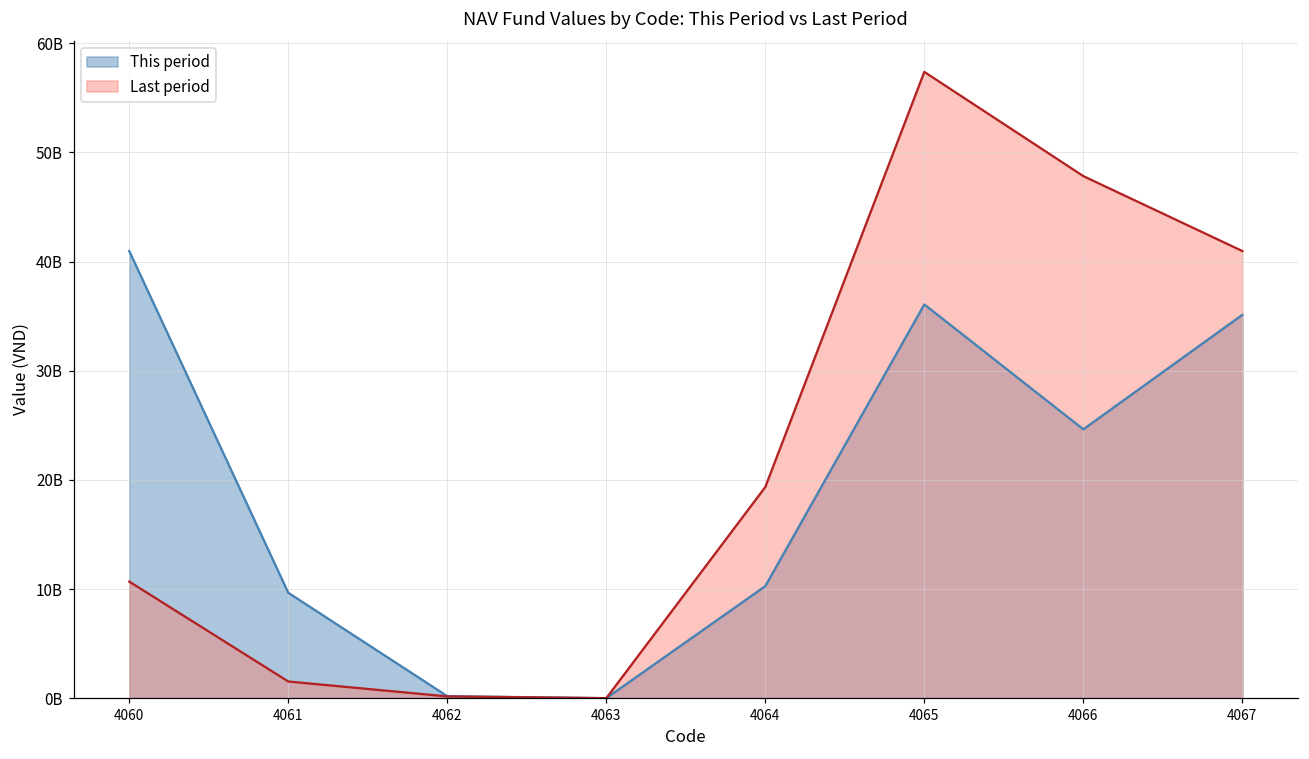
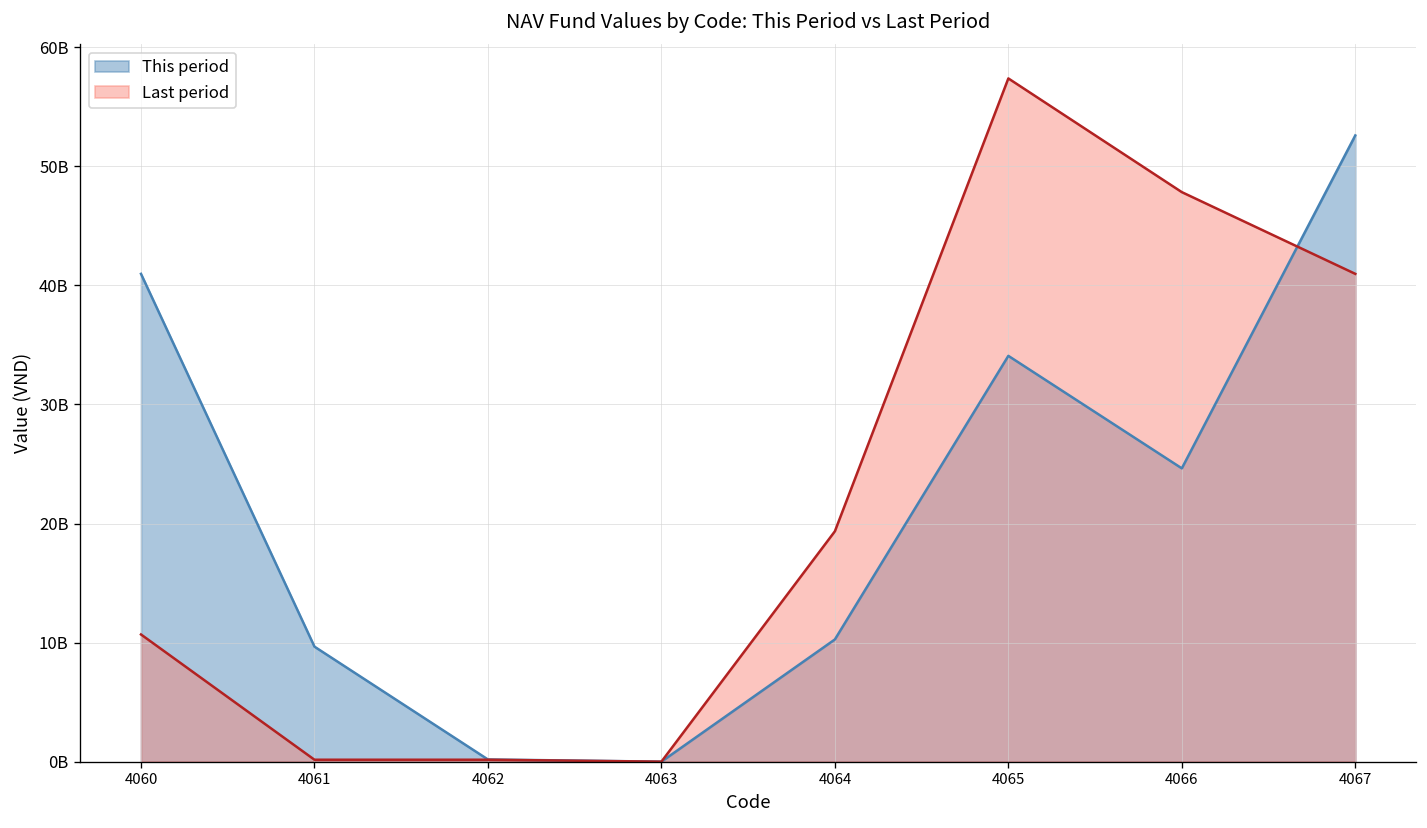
  {
    "This period": {
      "4060": 41000000000,
      "4061": 10000000000,
      "4064": 10000000000,
-     "4065": 36000000000,
+     "4065": 34000000000,
      "4066": 25000000000,
-     "4067": 35000000000
+     "4067": 53000000000
    },
    "Last period": {
      "4060": 11000000000,
-     "4061": 2000000000,
+     "4061": 0,
      "4064": 19000000000,
      "4065": 57000000000,
      "4066": 48000000000,
      "4067": 41000000000
    }
  }
